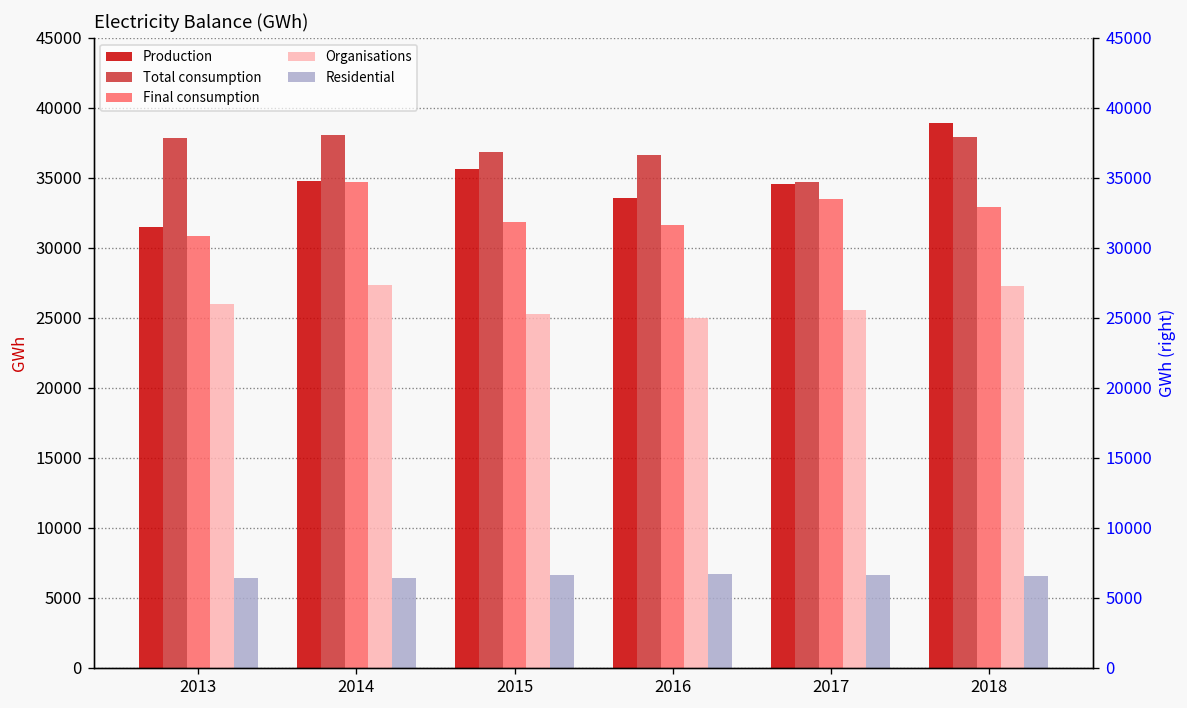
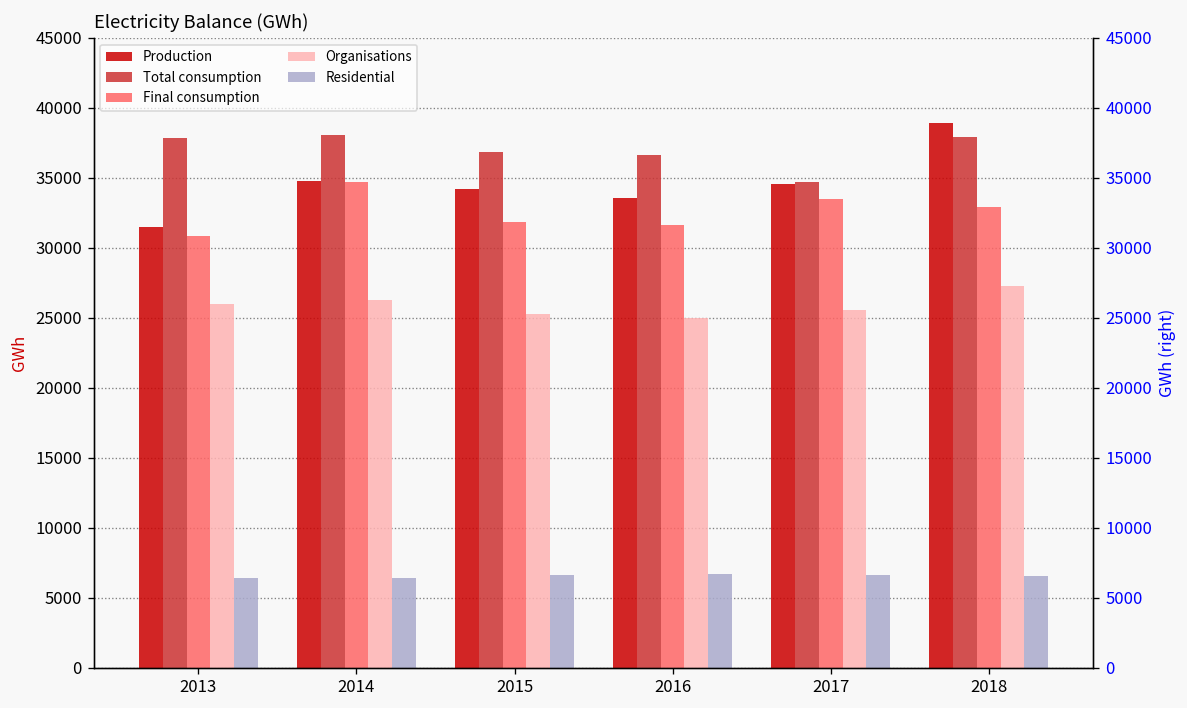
  {
    "Production": {
      "2013": 31500,
      "2014": 34700,
-     "2015": 35600,
+     "2015": 34200,
      "2016": 33600,
      "2017": 34500,
      "2018": 38900
    },
    "Total consumption": {
      "2013": 37900,
      "2014": 38100,
      "2015": 36900,
      "2016": 36600,
      "2017": 34700,
      "2018": 37900
    },
    "Final consumption": {
      "2013": 30900,
      "2014": 34700,
      "2015": 31800,
      "2016": 31600,
      "2017": 33500,
      "2018": 32900
    },
    "Organisations": {
      "2013": 25900,
-     "2014": 27300,
+     "2014": 26300,
      "2015": 25200,
      "2016": 24900,
      "2017": 25500,
      "2018": 27300
    },
    "Residential": {
      "2013": 6400,
      "2014": 6400,
      "2015": 6600,
      "2016": 6700,
      "2017": 6600,
      "2018": 6600
    }
  }
